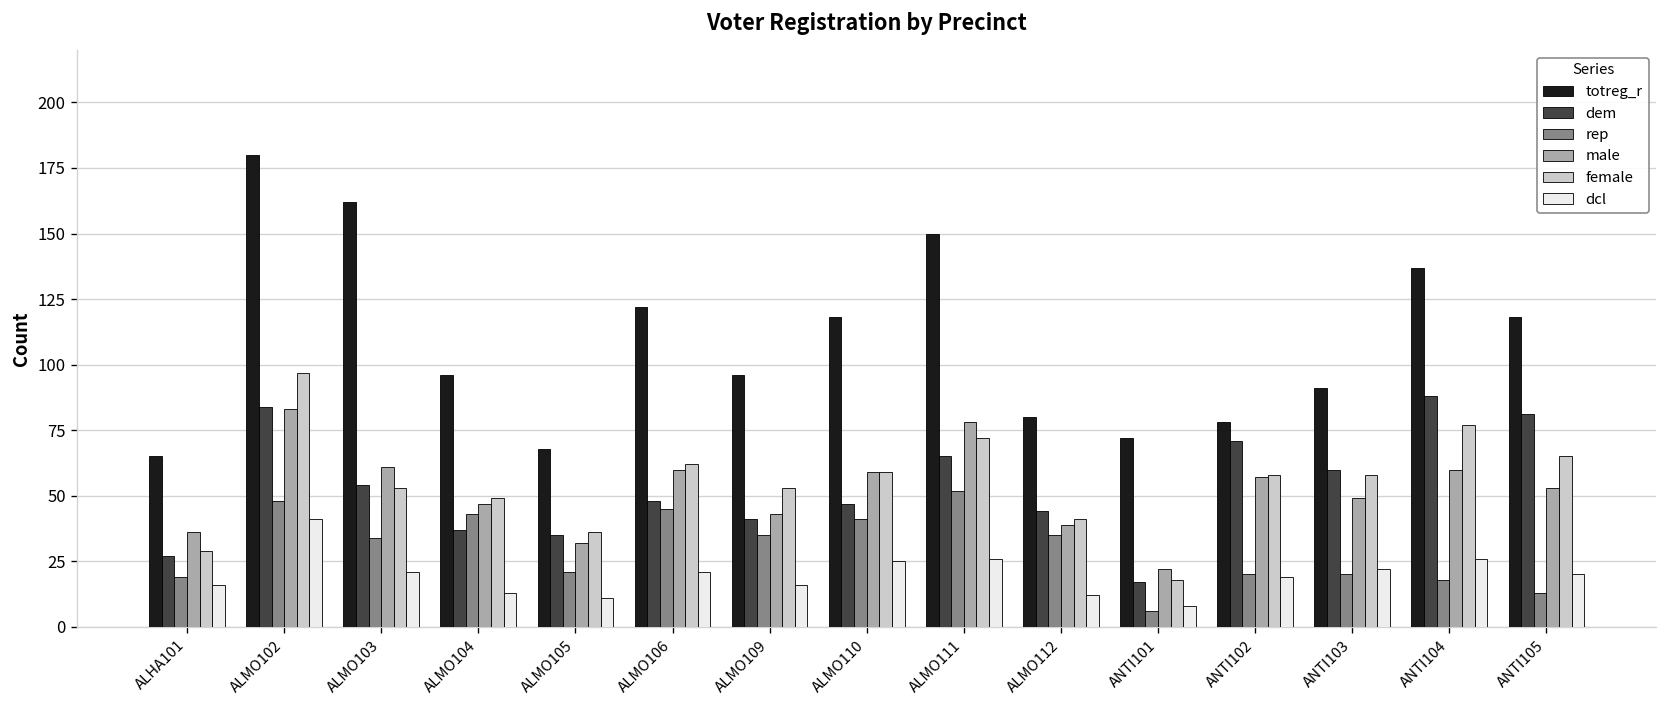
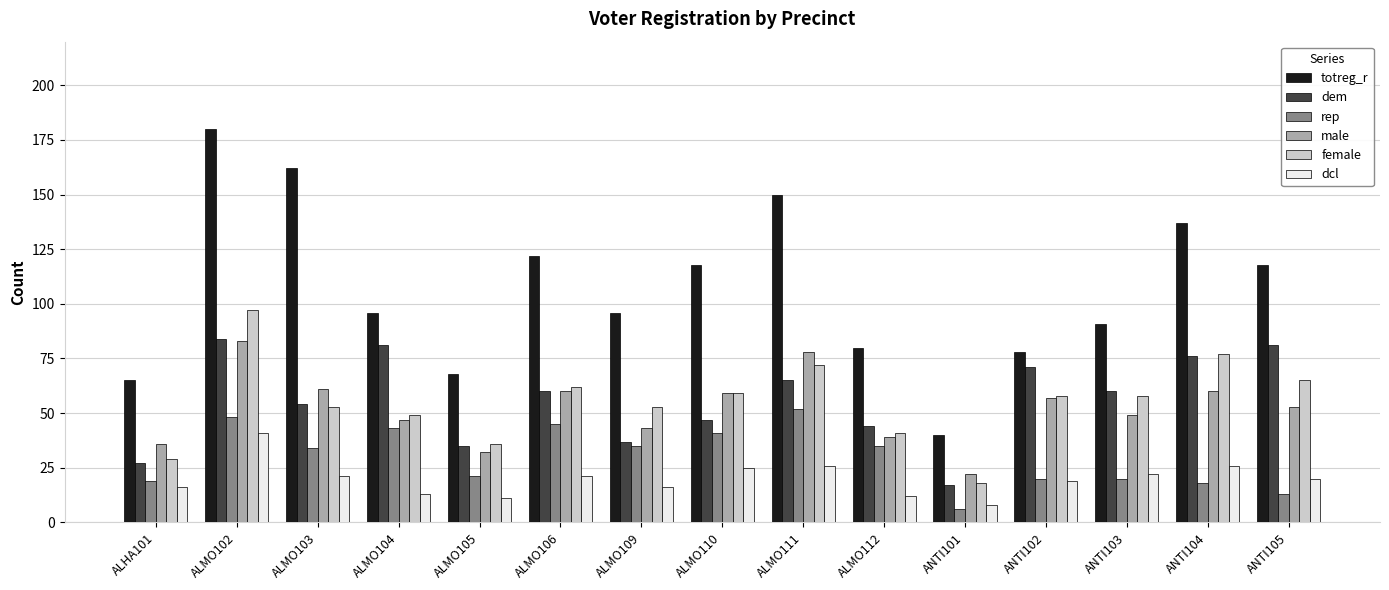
  {
    "totreg_r": {
      "ALHA101": 65,
      "ALMO102": 180,
      "ALMO103": 162,
      "ALMO104": 96,
      "ALMO105": 68,
      "ALMO106": 122,
      "ALMO109": 96,
      "ALMO110": 118,
      "ALMO111": 150,
      "ALMO112": 80,
-     "ANTI101": 72,
+     "ANTI101": 40,
      "ANTI102": 78,
      "ANTI103": 91,
      "ANTI104": 137,
      "ANTI105": 118
    },
    "dem": {
      "ALHA101": 27,
      "ALMO102": 84,
      "ALMO103": 54,
-     "ALMO104": 37,
+     "ALMO104": 81,
      "ALMO105": 35,
-     "ALMO106": 48,
-     "ALMO109": 41,
+     "ALMO106": 60,
+     "ALMO109": 37,
      "ALMO110": 47,
      "ALMO111": 65,
      "ALMO112": 44,
      "ANTI101": 17,
      "ANTI102": 71,
      "ANTI103": 60,
-     "ANTI104": 88,
+     "ANTI104": 76,
      "ANTI105": 81
    }
  }
